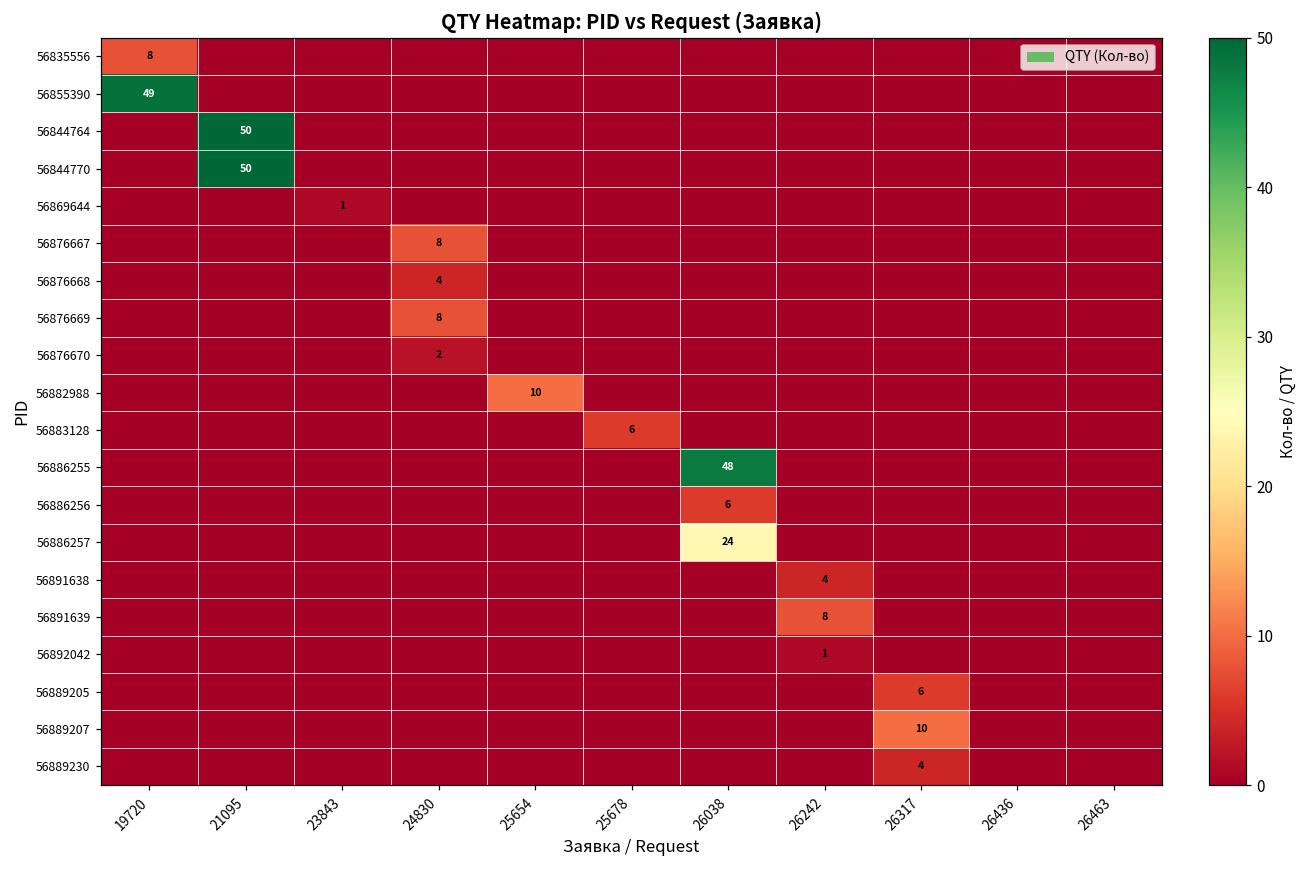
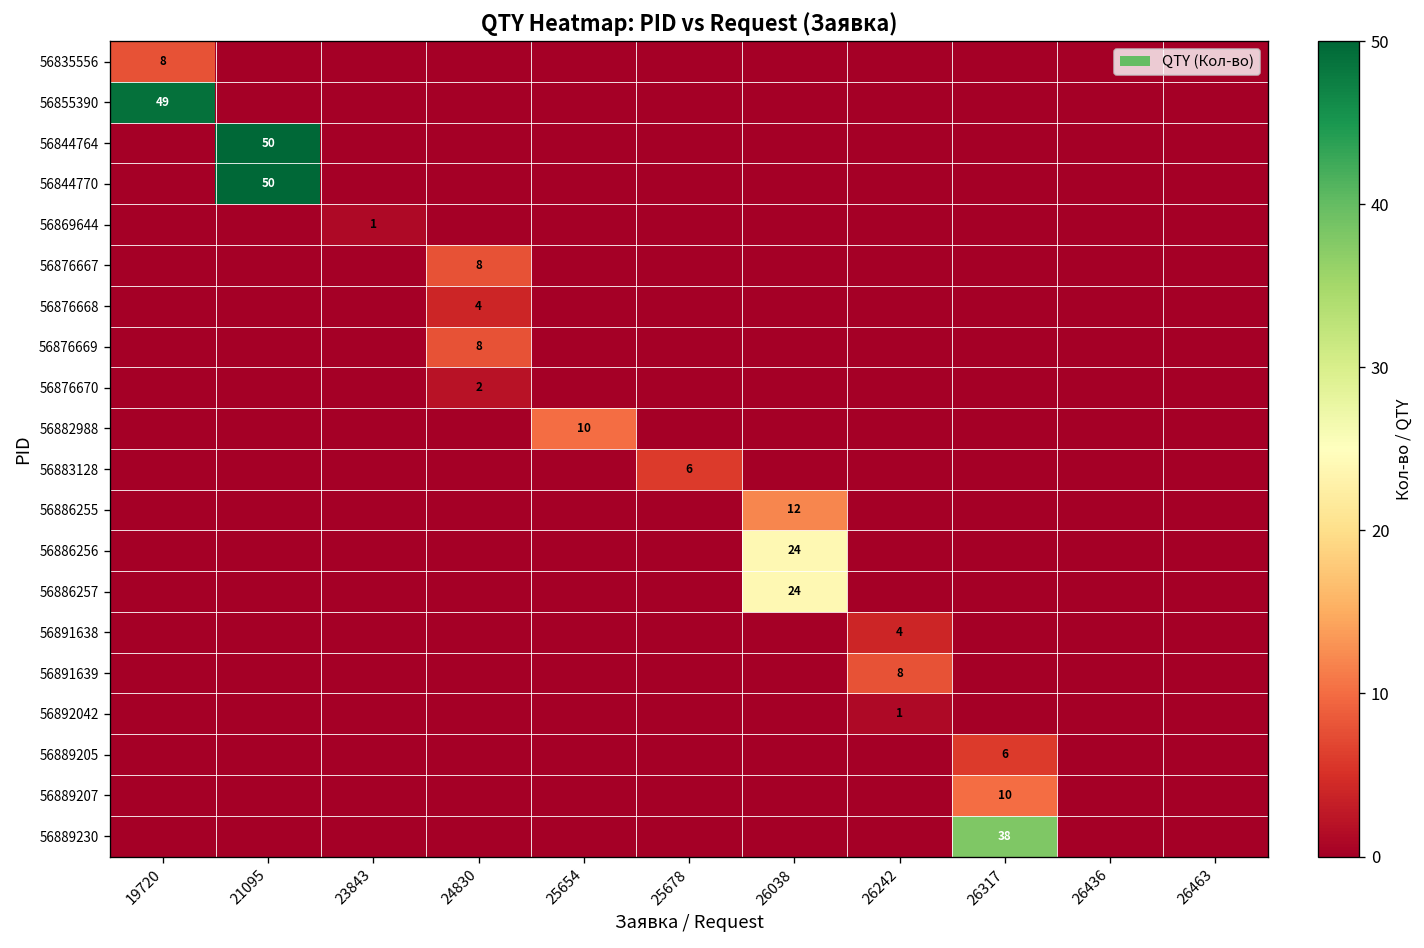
  {
    "56835556": {
      "19720": 8
    },
    "56855390": {
      "19720": 49
    },
    "56844764": {
      "21095": 50
    },
    "56844770": {
      "21095": 50
    },
    "56869644": {
      "23843": 1
    },
    "56876667": {
      "24830": 8
    },
    "56876668": {
      "24830": 4
    },
    "56876669": {
      "24830": 8
    },
    "56876670": {
      "24830": 2
    },
    "56882988": {
      "25654": 10
    },
    "56883128": {
      "25678": 6
    },
    "56886255": {
-     "26038": 48
+     "26038": 12
    },
    "56886256": {
-     "26038": 6
+     "26038": 24
    },
    "56886257": {
      "26038": 24
    },
    "56891638": {
      "26242": 4
    },
    "56891639": {
      "26242": 8
    },
    "56892042": {
      "26242": 1
    },
    "56889205": {
      "26317": 6
    },
    "56889207": {
      "26317": 10
    },
    "56889230": {
-     "26317": 4
+     "26317": 38
    }
  }
